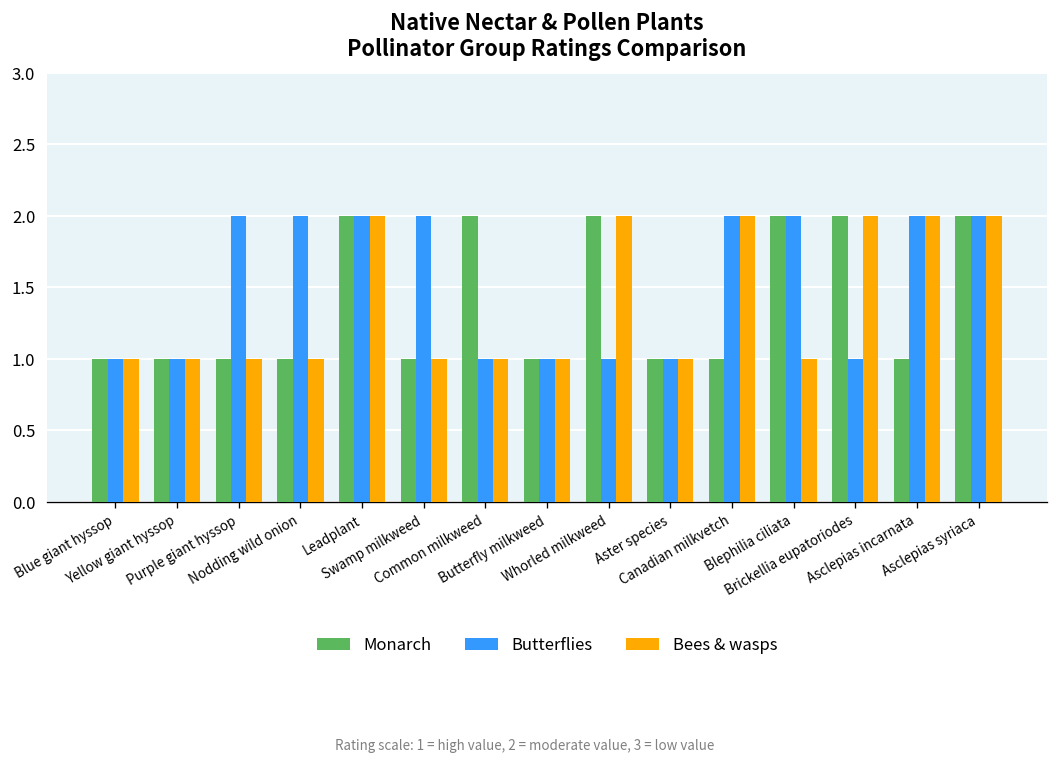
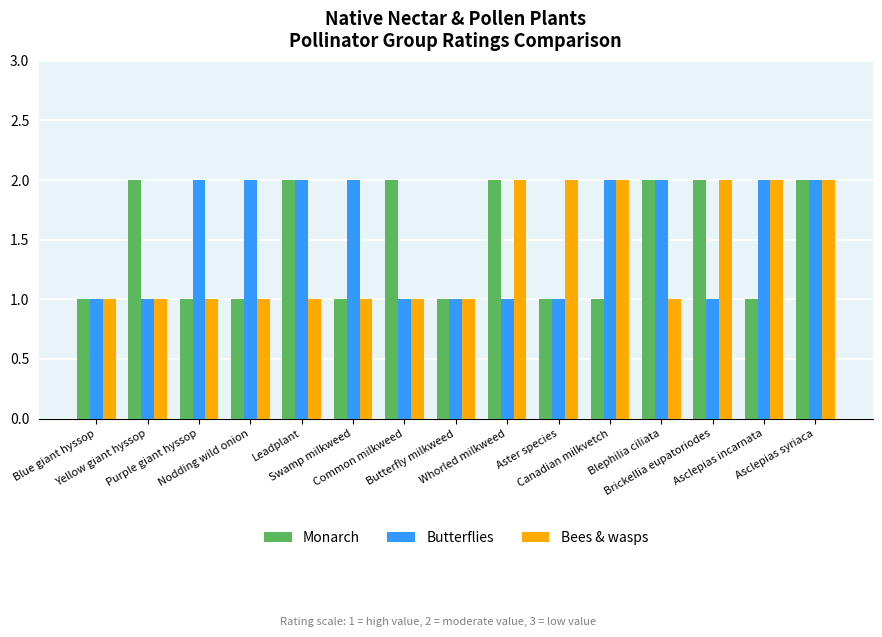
  {
    "Monarch": {
      "Blue giant hyssop": 1,
-     "Yellow giant hyssop": 1,
+     "Yellow giant hyssop": 2,
      "Purple giant hyssop": 1,
      "Nodding wild onion": 1,
      "Leadplant": 2,
      "Swamp milkweed": 1,
      "Common milkweed": 2,
      "Butterfly milkweed": 1,
      "Whorled milkweed": 2,
      "Aster species": 1,
      "Canadian milkvetch": 1,
      "Blephilia ciliata": 2,
      "Brickellia eupatoriodes": 2,
      "Asclepias incarnata": 1,
      "Asclepias syriaca": 2
    },
    "Butterflies": {
      "Blue giant hyssop": 1,
      "Yellow giant hyssop": 1,
      "Purple giant hyssop": 2,
      "Nodding wild onion": 2,
      "Leadplant": 2,
      "Swamp milkweed": 2,
      "Common milkweed": 1,
      "Butterfly milkweed": 1,
      "Whorled milkweed": 1,
      "Aster species": 1,
      "Canadian milkvetch": 2,
      "Blephilia ciliata": 2,
      "Brickellia eupatoriodes": 1,
      "Asclepias incarnata": 2,
      "Asclepias syriaca": 2
    },
    "Bees & wasps": {
      "Blue giant hyssop": 1,
      "Yellow giant hyssop": 1,
      "Purple giant hyssop": 1,
      "Nodding wild onion": 1,
-     "Leadplant": 2,
+     "Leadplant": 1,
      "Swamp milkweed": 1,
      "Common milkweed": 1,
      "Butterfly milkweed": 1,
      "Whorled milkweed": 2,
-     "Aster species": 1,
+     "Aster species": 2,
      "Canadian milkvetch": 2,
      "Blephilia ciliata": 1,
      "Brickellia eupatoriodes": 2,
      "Asclepias incarnata": 2,
      "Asclepias syriaca": 2
    }
  }
